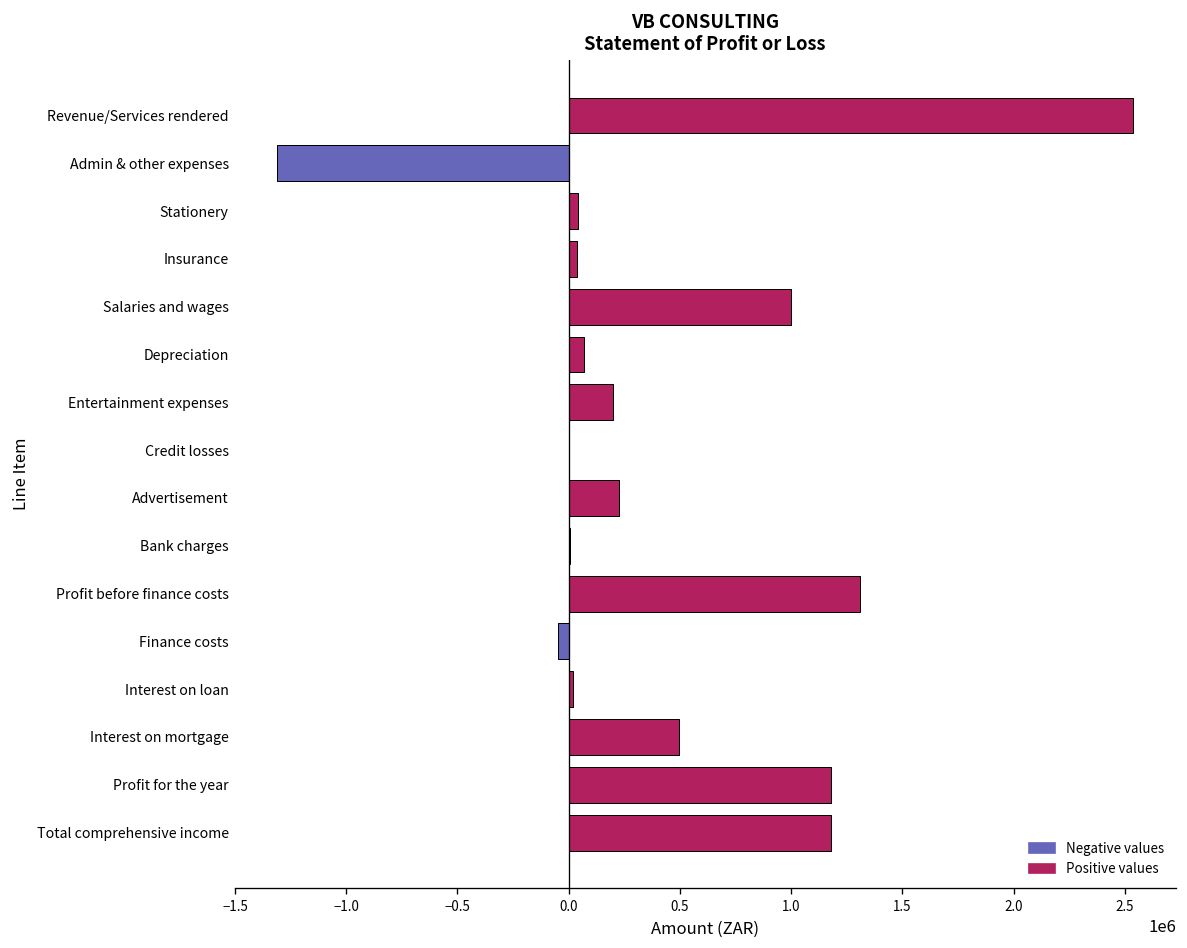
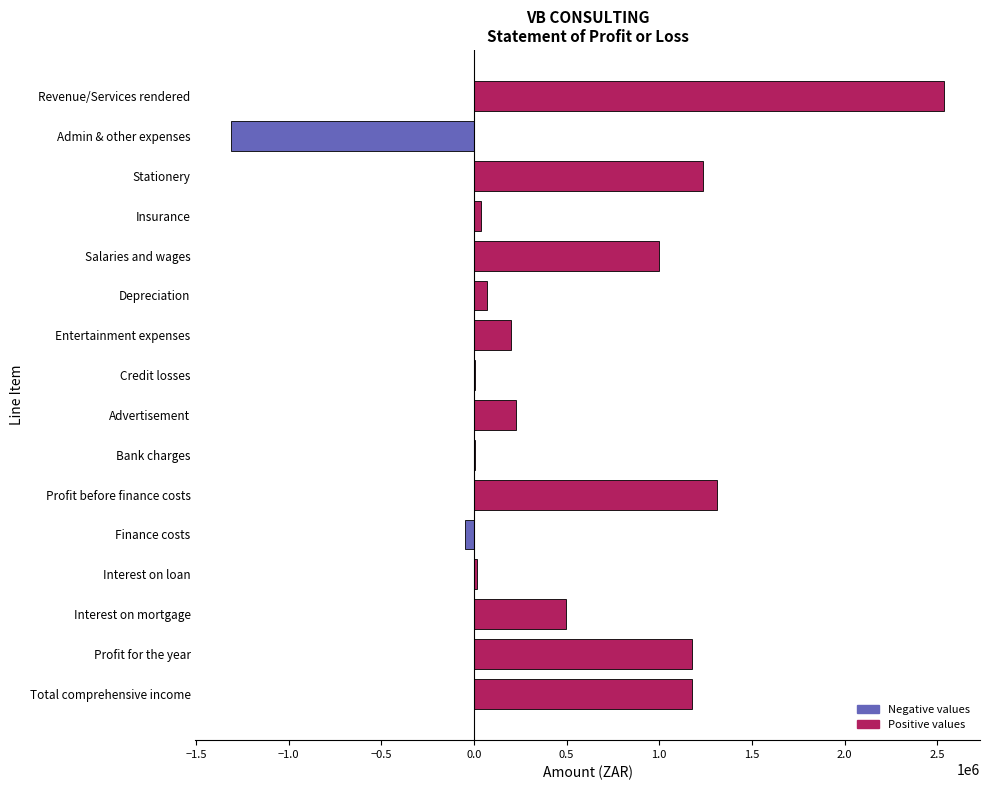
  {
    "Revenue/Services rendered": 2540000,
    "Admin & other expenses": -1310000,
-   "Stationery": 40000,
+   "Stationery": 1240000,
    "Insurance": 40000,
    "Salaries and wages": 1000000,
    "Depreciation": 70000,
    "Entertainment expenses": 200000,
    "Advertisement": 230000,
    "Profit before finance costs": 1310000,
    "Finance costs": -50000,
    "Interest on loan": 20000,
    "Interest on mortgage": 490000,
    "Profit for the year": 1180000,
    "Total comprehensive income": 1180000
  }
